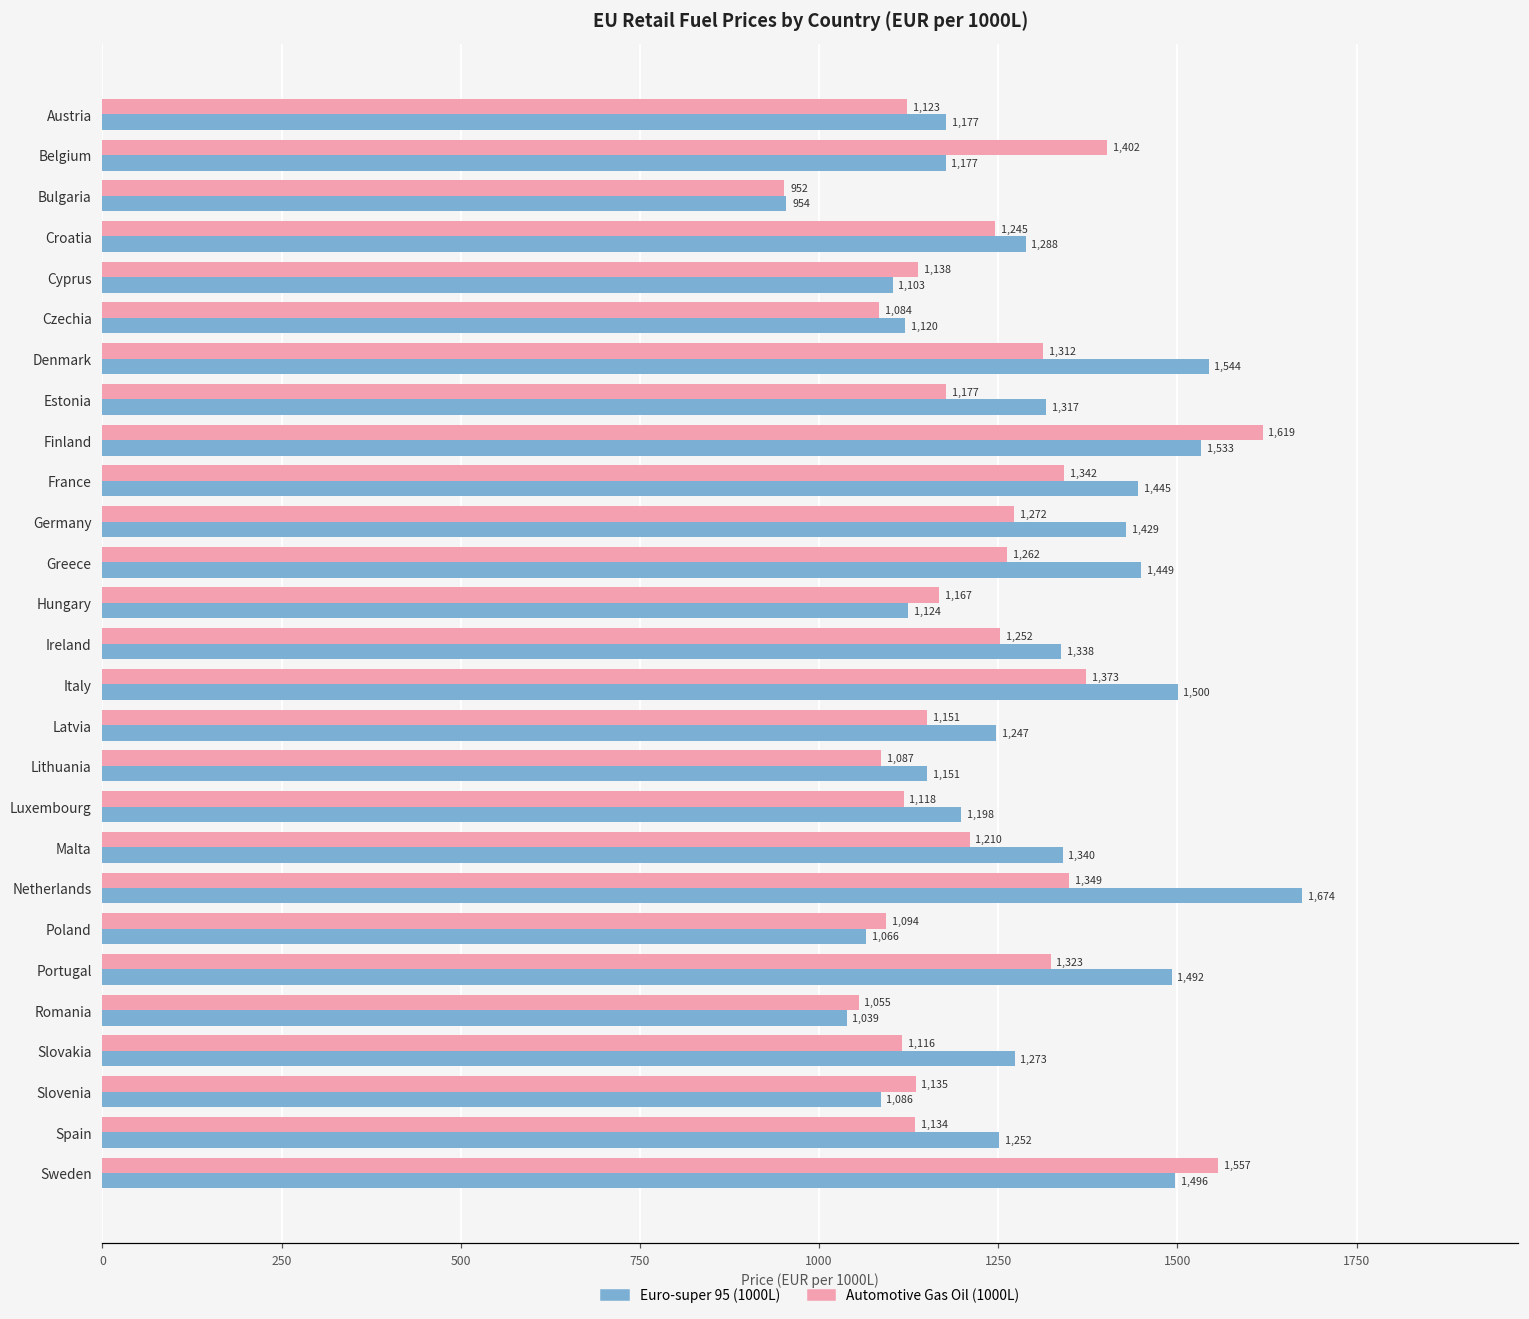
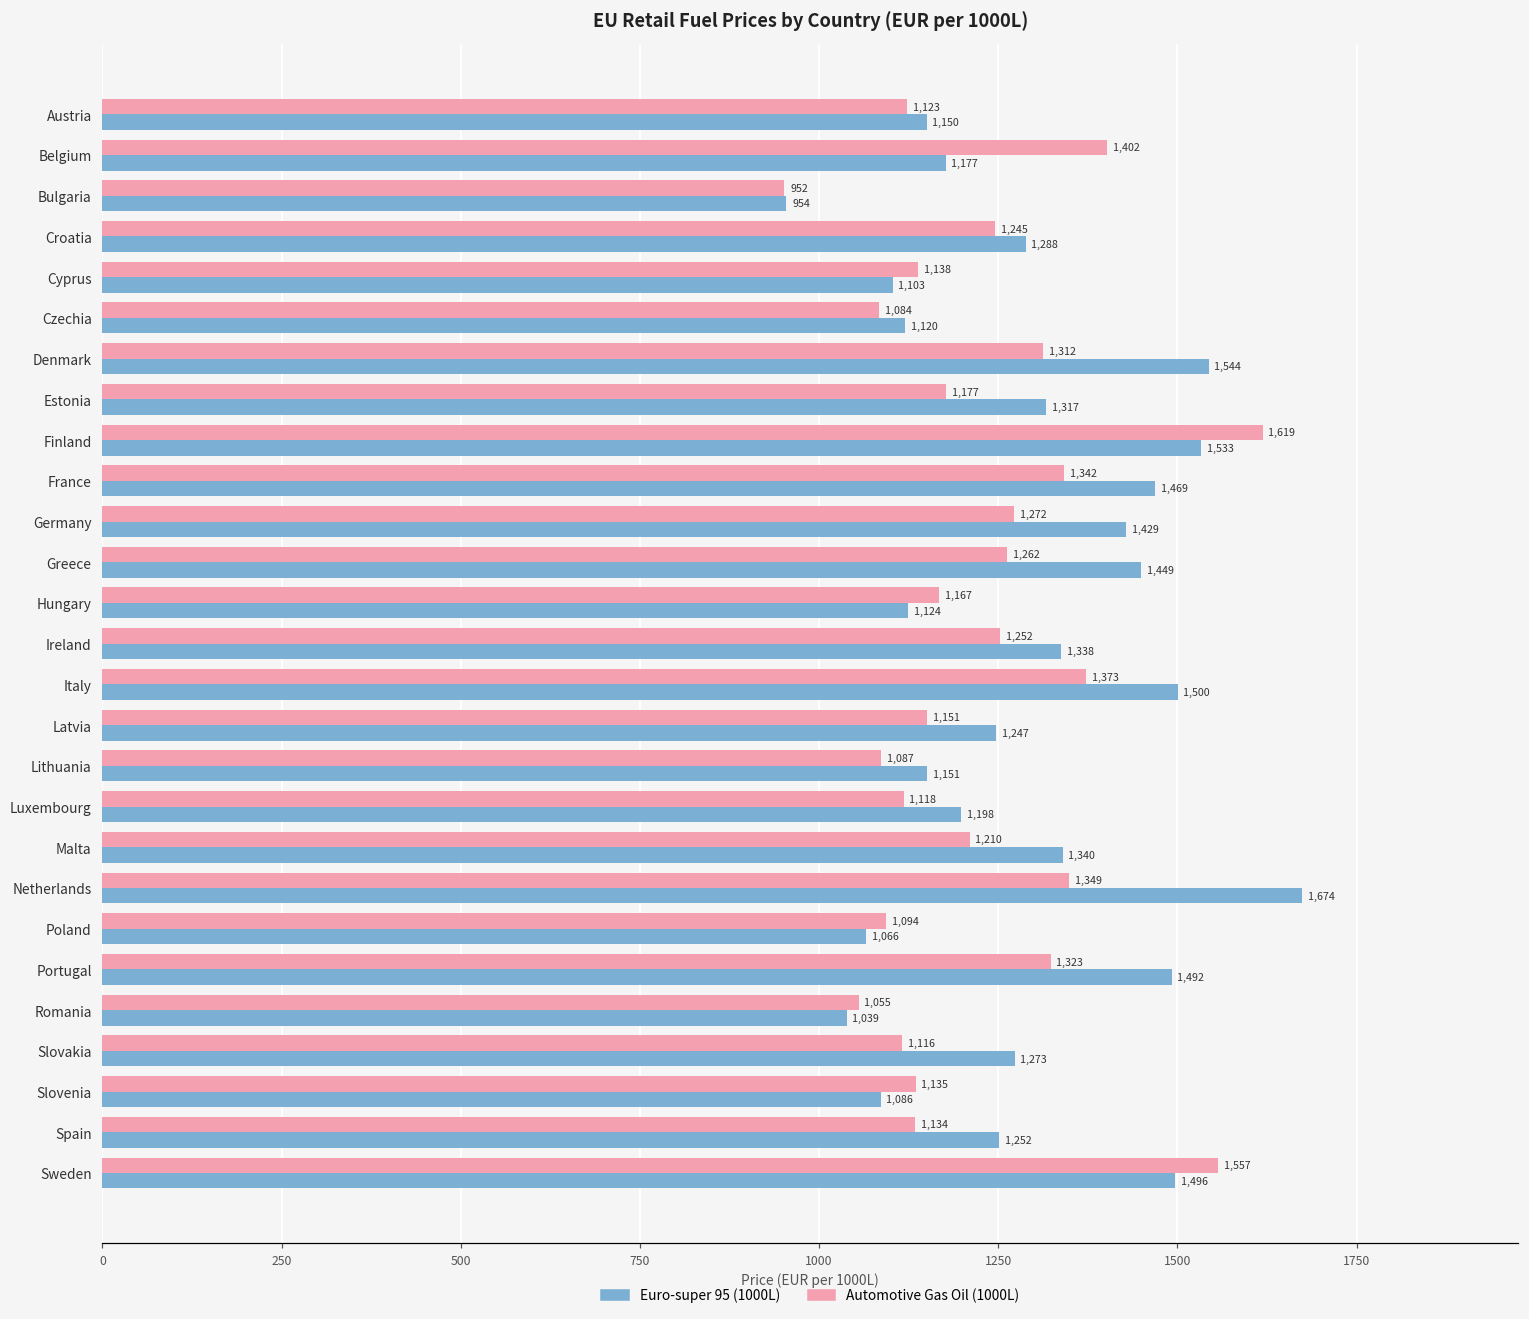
  {
    "Euro-super 95 (1000L)": {
-     "Austria": "1,177",
+     "Austria": "1,150",
      "Belgium": "1,177",
      "Bulgaria": "954",
      "Croatia": "1,288",
      "Cyprus": "1,103",
      "Czechia": "1,120",
      "Denmark": "1,544",
      "Estonia": "1,317",
      "Finland": "1,533",
-     "France": "1,445",
+     "France": "1,469",
      "Germany": "1,429",
      "Greece": "1,449",
      "Hungary": "1,124",
      "Ireland": "1,338",
      "Italy": "1,500",
      "Latvia": "1,247",
      "Lithuania": "1,151",
      "Luxembourg": "1,198",
      "Malta": "1,340",
      "Netherlands": "1,674",
      "Poland": "1,066",
      "Portugal": "1,492",
      "Romania": "1,039",
      "Slovakia": "1,273",
      "Slovenia": "1,086",
      "Spain": "1,252",
      "Sweden": "1,496"
    },
    "Automotive Gas Oil (1000L)": {
      "Austria": "1,123",
      "Belgium": "1,402",
      "Bulgaria": "952",
      "Croatia": "1,245",
      "Cyprus": "1,138",
      "Czechia": "1,084",
      "Denmark": "1,312",
      "Estonia": "1,177",
      "Finland": "1,619",
      "France": "1,342",
      "Germany": "1,272",
      "Greece": "1,262",
      "Hungary": "1,167",
      "Ireland": "1,252",
      "Italy": "1,373",
      "Latvia": "1,151",
      "Lithuania": "1,087",
      "Luxembourg": "1,118",
      "Malta": "1,210",
      "Netherlands": "1,349",
      "Poland": "1,094",
      "Portugal": "1,323",
      "Romania": "1,055",
      "Slovakia": "1,116",
      "Slovenia": "1,135",
      "Spain": "1,134",
      "Sweden": "1,557"
    }
  }
